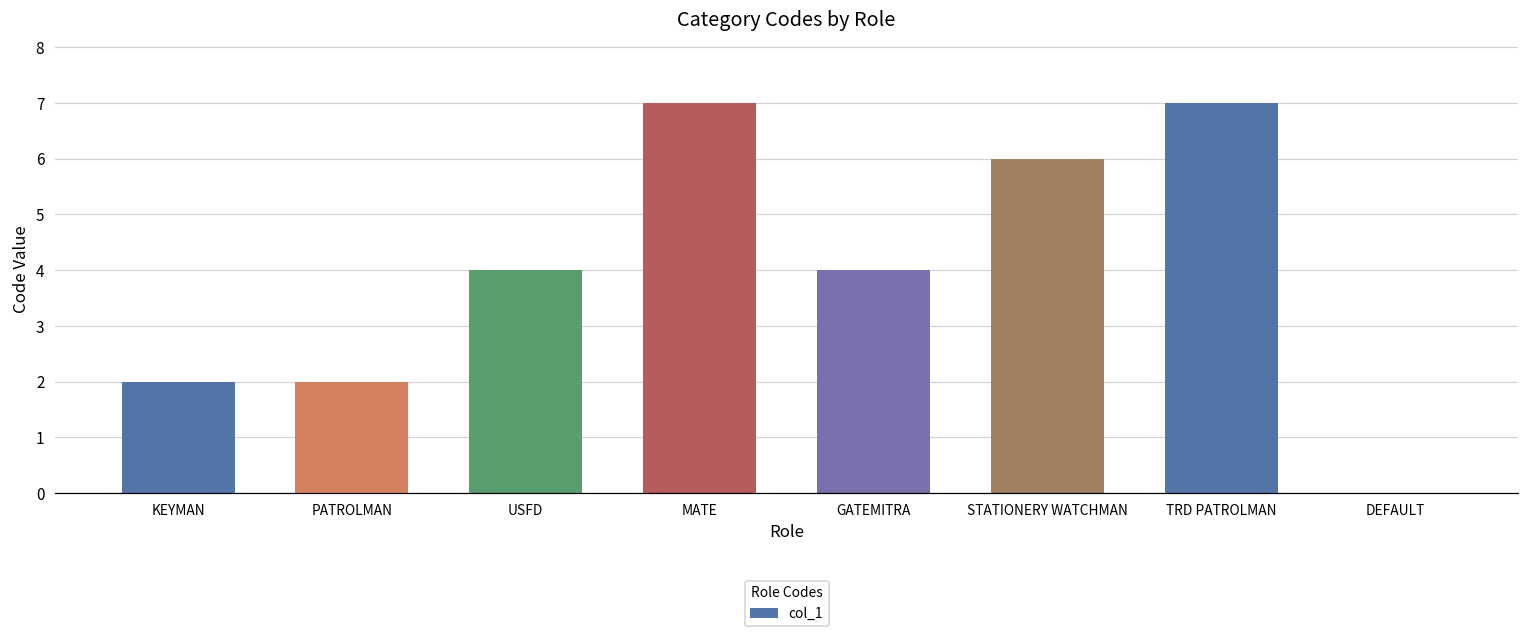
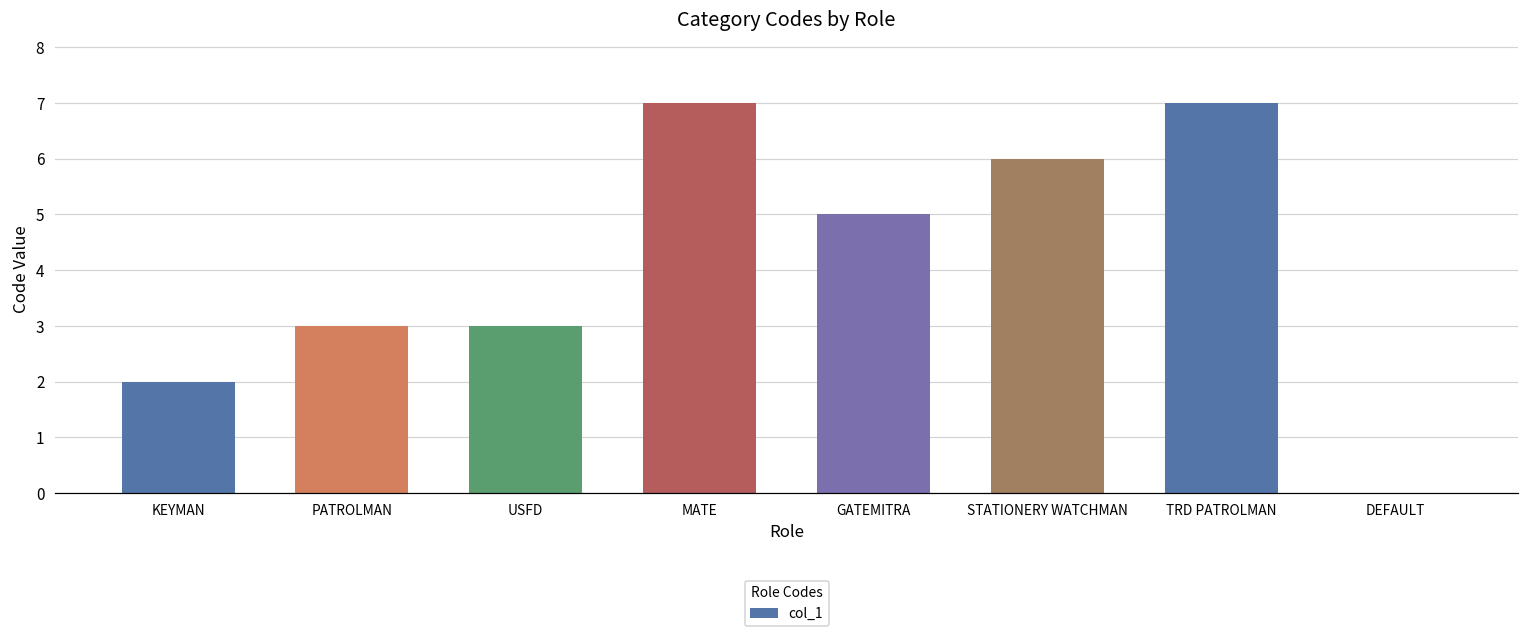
  {
    "KEYMAN": 2,
-   "PATROLMAN": 2,
-   "USFD": 4,
+   "PATROLMAN": 3,
+   "USFD": 3,
    "MATE": 7,
-   "GATEMITRA": 4,
+   "GATEMITRA": 5,
    "STATIONERY WATCHMAN": 6,
    "TRD PATROLMAN": 7,
    "DEFAULT": 0
  }
